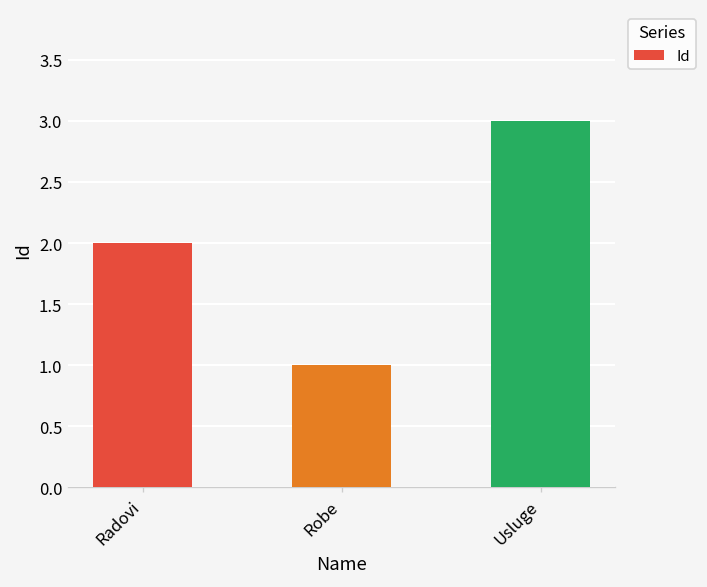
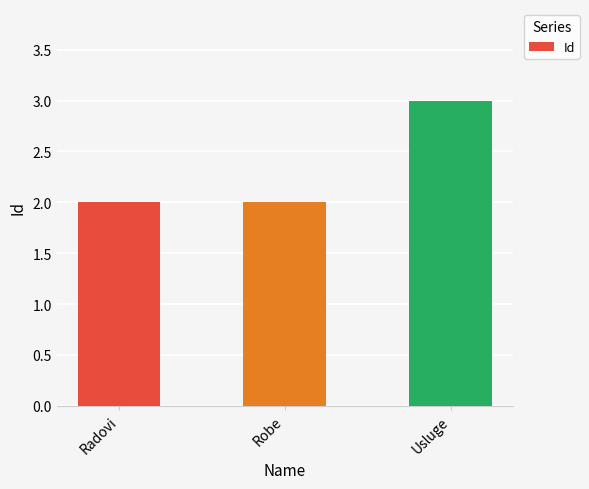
  {
    "Radovi": 2,
-   "Robe": 1,
+   "Robe": 2,
    "Usluge": 3
  }
